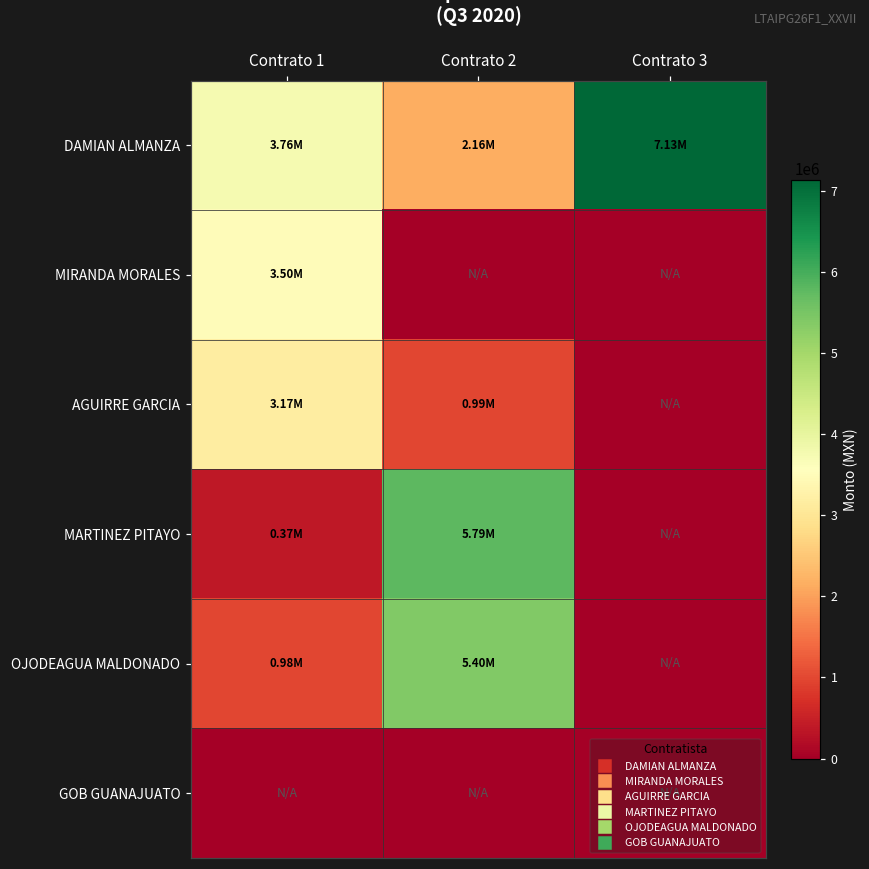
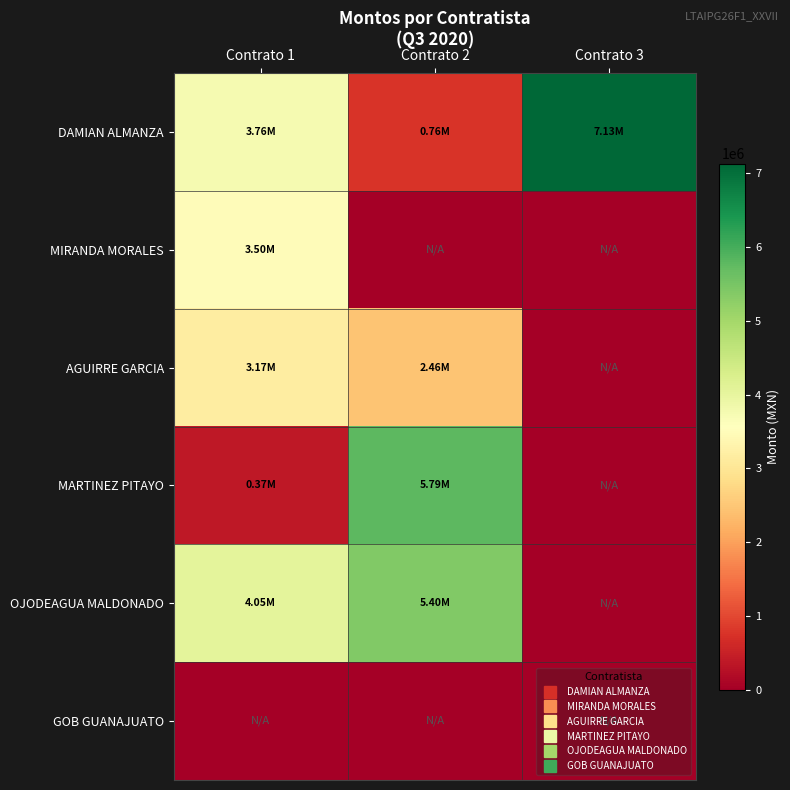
  {
    "DAMIAN ALMANZA": {
      "Contrato 1": "3.76M",
-     "Contrato 2": "2.16M",
+     "Contrato 2": "0.76M",
      "Contrato 3": "7.13M"
    },
    "MIRANDA MORALES": {
      "Contrato 1": "3.50M"
    },
    "AGUIRRE GARCIA": {
      "Contrato 1": "3.17M",
-     "Contrato 2": "0.99M"
+     "Contrato 2": "2.46M"
    },
    "MARTINEZ PITAYO": {
      "Contrato 1": "0.37M",
      "Contrato 2": "5.79M"
    },
    "OJODEAGUA MALDONADO": {
-     "Contrato 1": "0.98M",
+     "Contrato 1": "4.05M",
      "Contrato 2": "5.40M"
    }
  }
